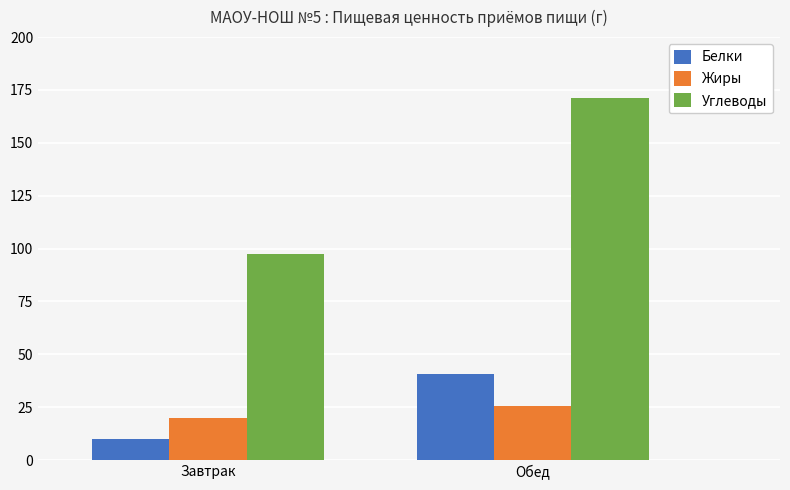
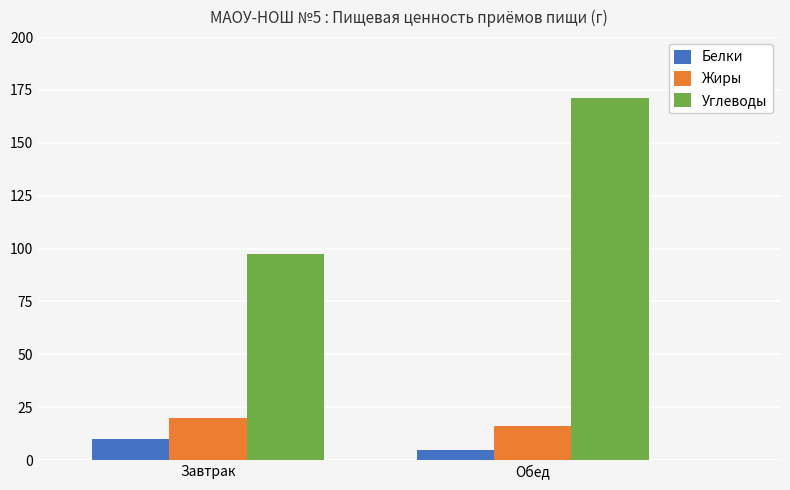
  {
    "Белки": {
      "Завтрак": 10,
-     "Обед": 41
+     "Обед": 5
    },
    "Жиры": {
      "Завтрак": 20,
-     "Обед": 26
+     "Обед": 16
    },
    "Углеводы": {
      "Завтрак": 98,
      "Обед": 171
    }
  }
